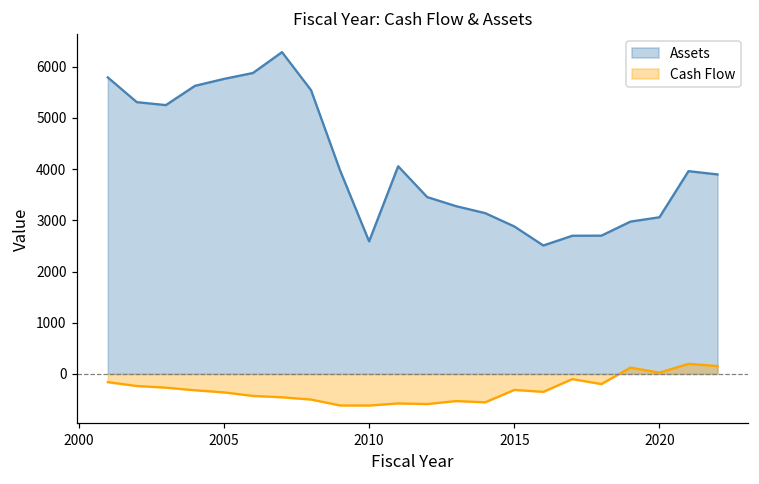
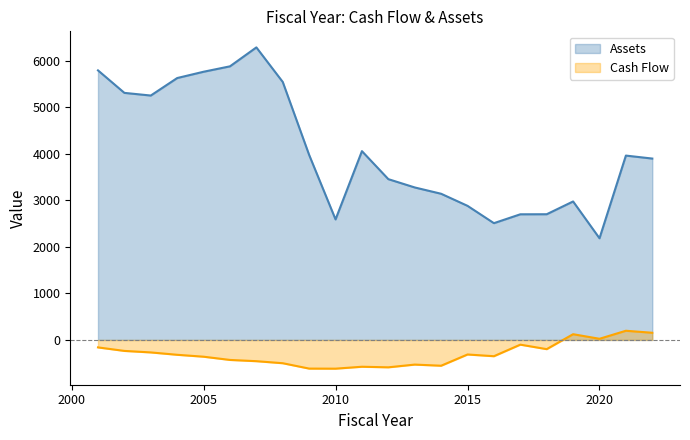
  {
    "Assets": {
      "2005": 5800,
      "2010": 2600,
      "2015": 2900,
-     "2020": 3100
+     "2020": 2200
    }
  }
